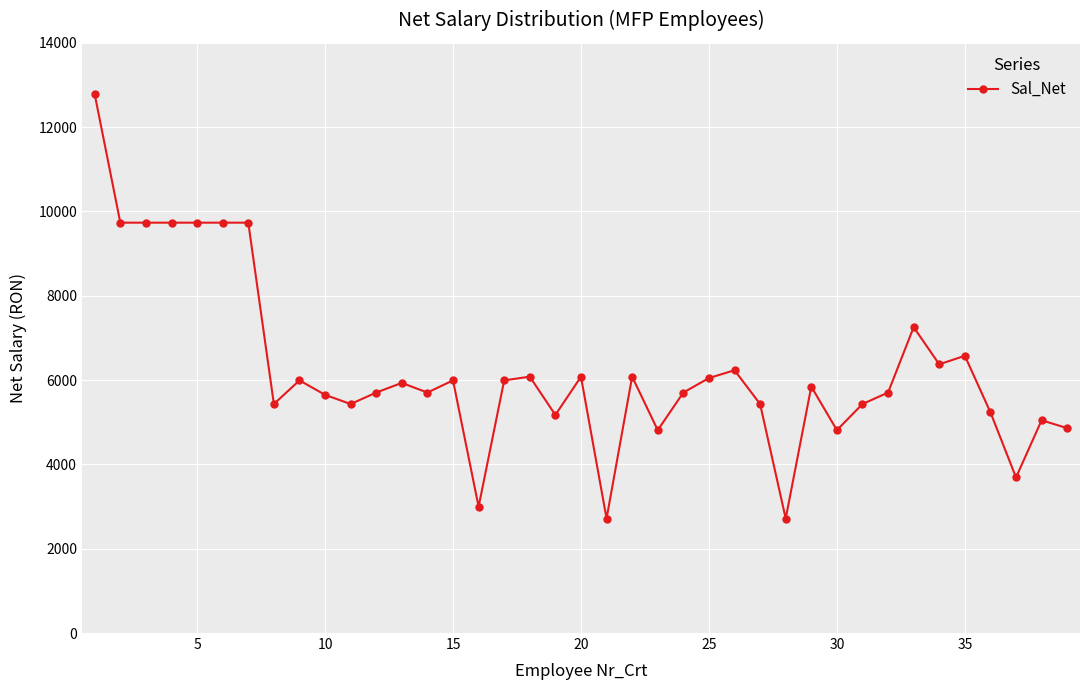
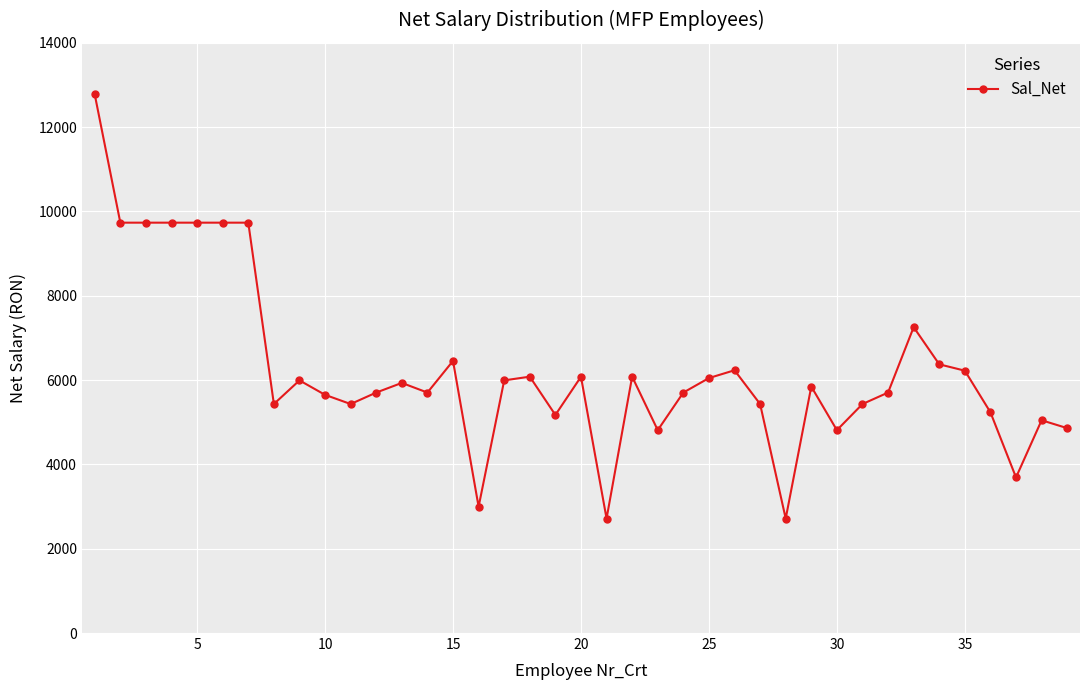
  {
    "5": 9700,
    "10": 5700,
-   "15": 6000,
+   "15": 6500,
    "20": 6100,
    "25": 6000,
    "30": 4800,
-   "35": 6600
+   "35": 6200
  }
